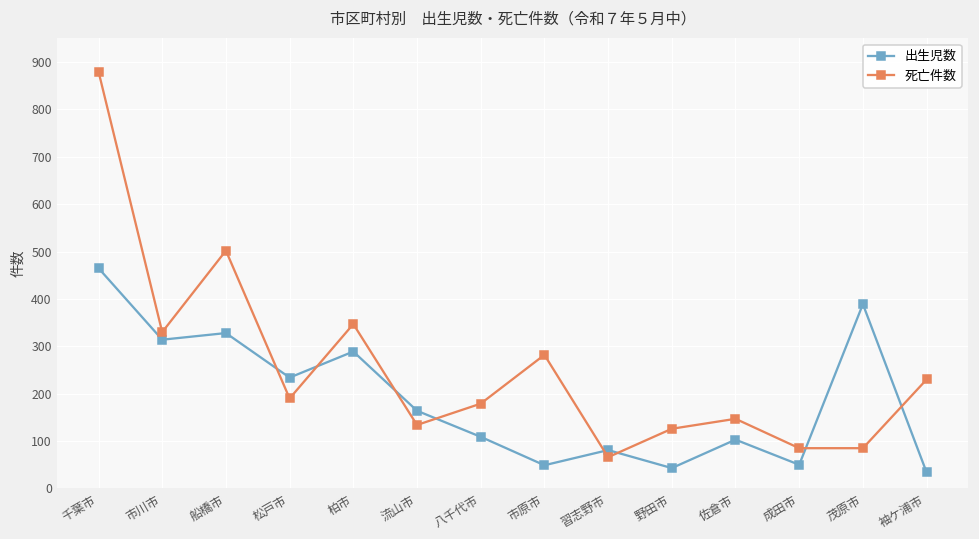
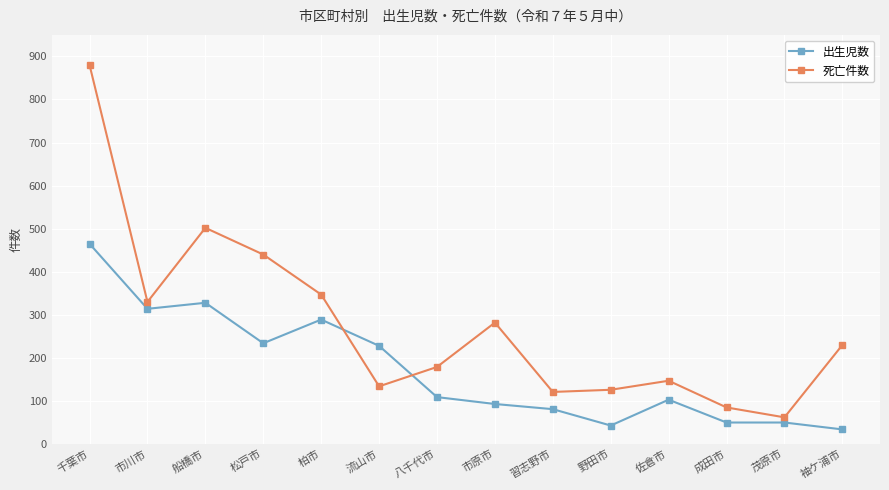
  {
    "出生児数": {
      "千葉市": 470,
      "市川市": 310,
      "船橋市": 330,
      "松戸市": 230,
      "柏市": 290,
-     "流山市": 160,
+     "流山市": 230,
      "八千代市": 110,
-     "市原市": 50,
+     "市原市": 90,
      "習志野市": 80,
      "野田市": 40,
      "佐倉市": 100,
      "成田市": 50,
-     "茂原市": 390,
+     "茂原市": 50,
      "袖ケ浦市": 30
    },
    "死亡件数": {
      "千葉市": 880,
      "市川市": 330,
      "船橋市": 500,
-     "松戸市": 190,
+     "松戸市": 440,
      "柏市": 350,
      "流山市": 130,
      "八千代市": 180,
      "市原市": 280,
-     "習志野市": 70,
+     "習志野市": 120,
      "野田市": 130,
      "佐倉市": 150,
      "成田市": 90,
-     "茂原市": 90,
+     "茂原市": 60,
      "袖ケ浦市": 230
    }
  }
